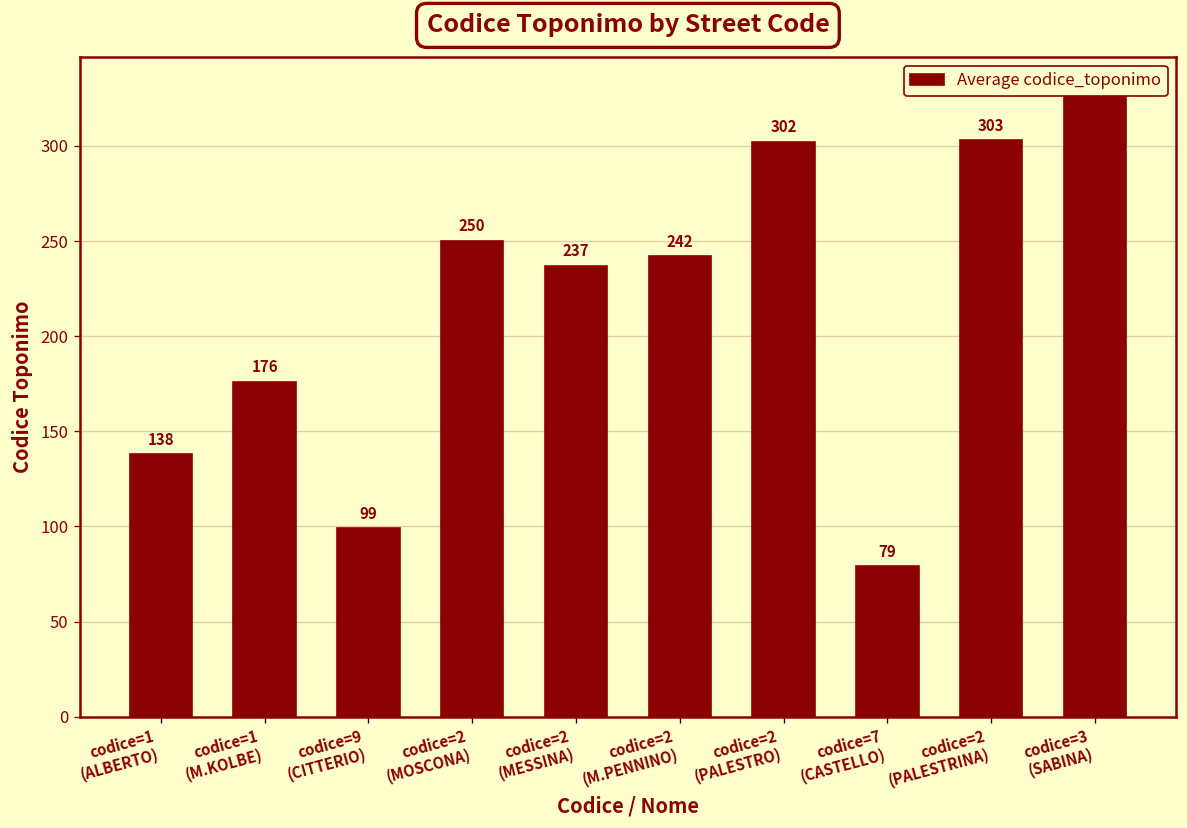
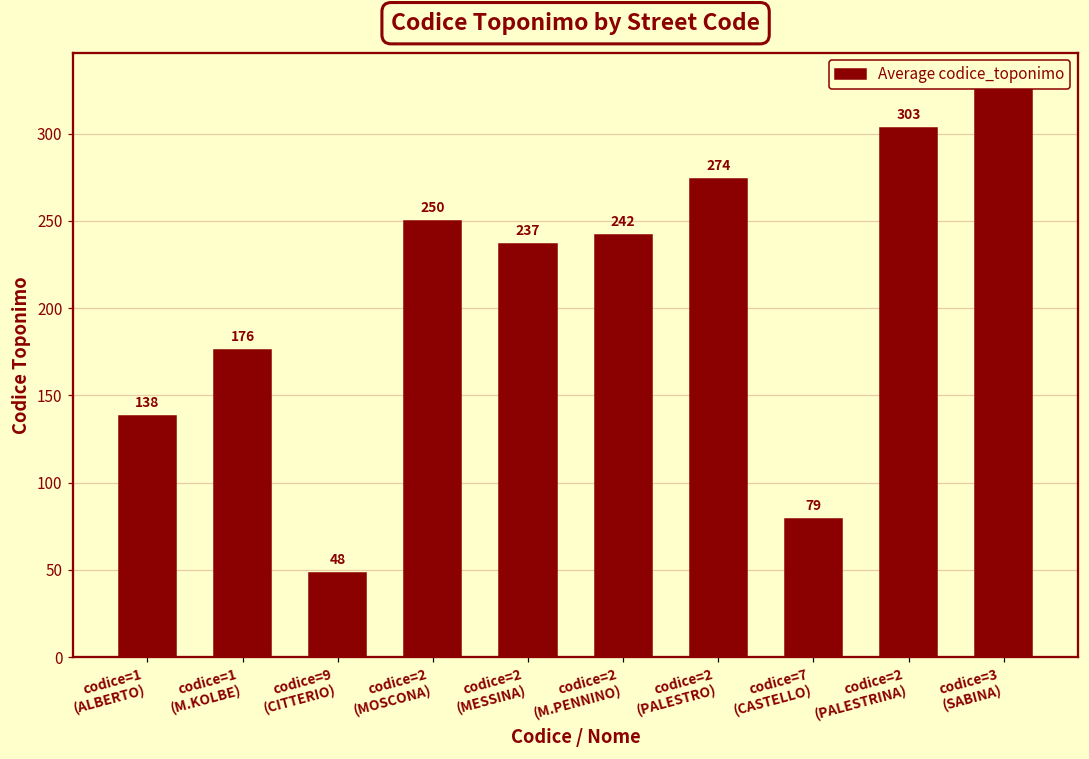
  {
    "codice=1 (ALBERTO)": 138,
    "codice=1 (M.KOLBE)": 176,
-   "codice=9 (CITTERIO)": 99,
+   "codice=9 (CITTERIO)": 48,
    "codice=2 (MOSCONA)": 250,
    "codice=2 (MESSINA)": 237,
    "codice=2 (M.PENNINO)": 242,
-   "codice=2 (PALESTRO)": 302,
+   "codice=2 (PALESTRO)": 274,
    "codice=7 (CASTELLO)": 79,
    "codice=2 (PALESTRINA)": 303
  }
